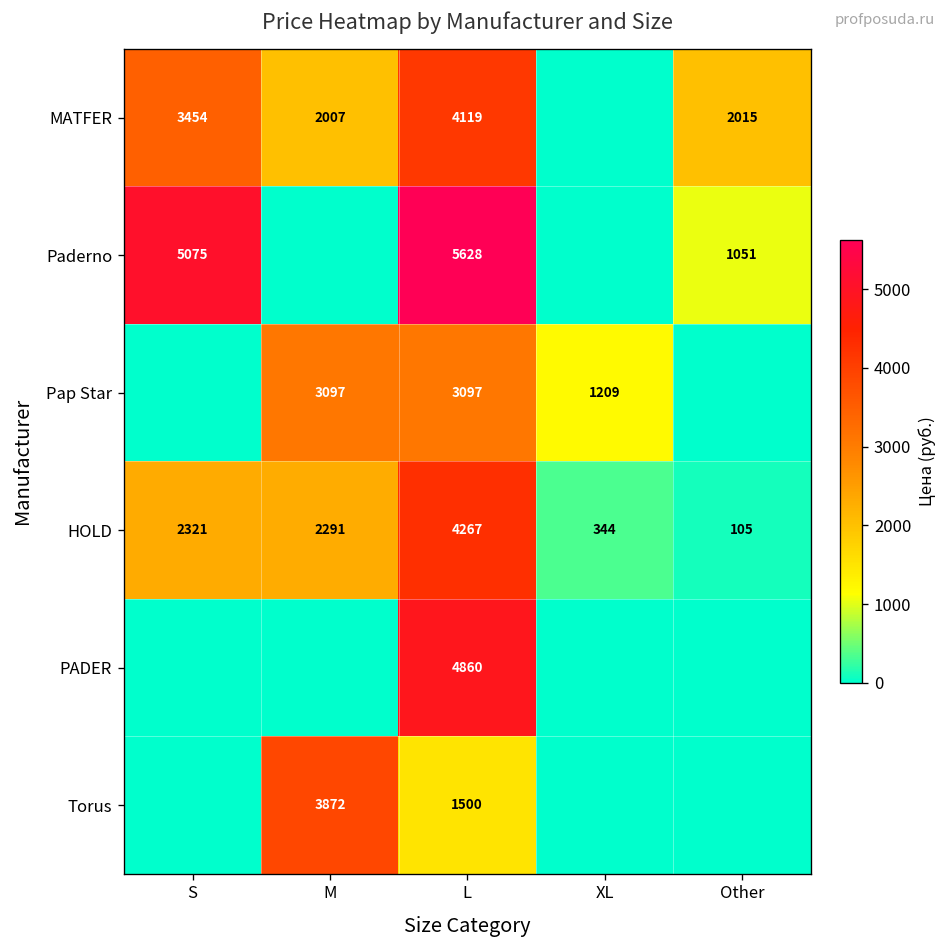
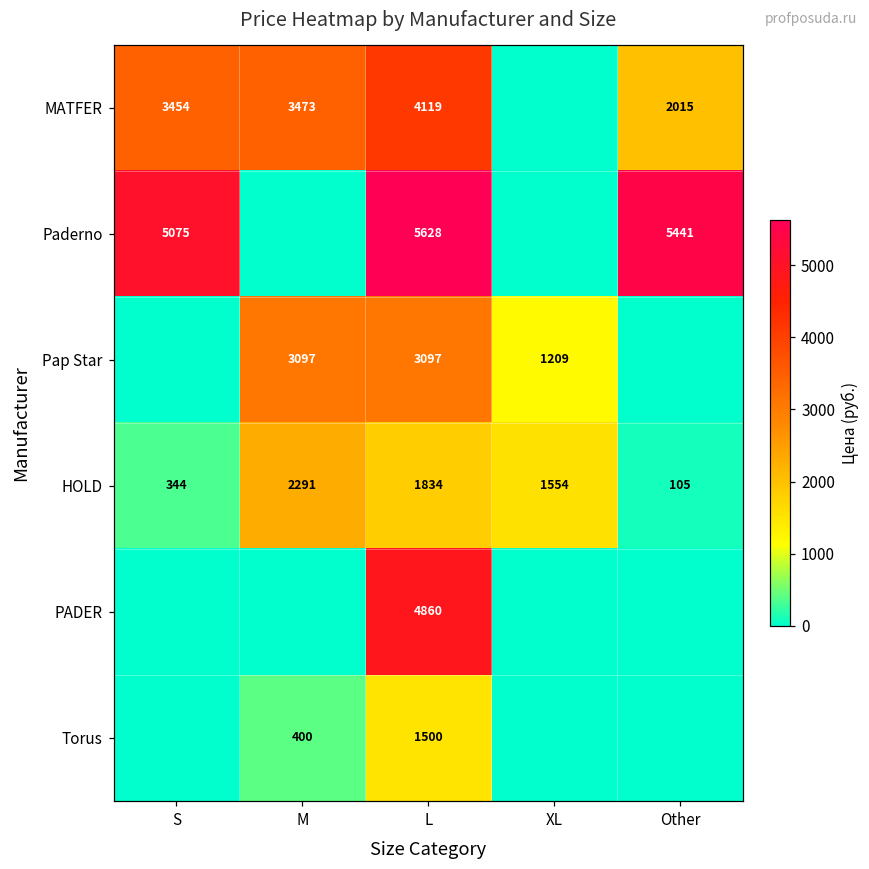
  {
    "MATFER": {
      "S": 3454,
-     "M": 2007,
+     "M": 3473,
      "L": 4119,
      "Other": 2015
    },
    "Paderno": {
      "S": 5075,
      "L": 5628,
-     "Other": 1051
+     "Other": 5441
    },
    "Pap Star": {
      "M": 3097,
      "L": 3097,
      "XL": 1209
    },
    "HOLD": {
-     "S": 2321,
+     "S": 344,
      "M": 2291,
-     "L": 4267,
-     "XL": 344,
+     "L": 1834,
+     "XL": 1554,
      "Other": 105
    },
    "PADER": {
      "L": 4860
    },
    "Torus": {
-     "M": 3872,
+     "M": 400,
      "L": 1500
    }
  }
